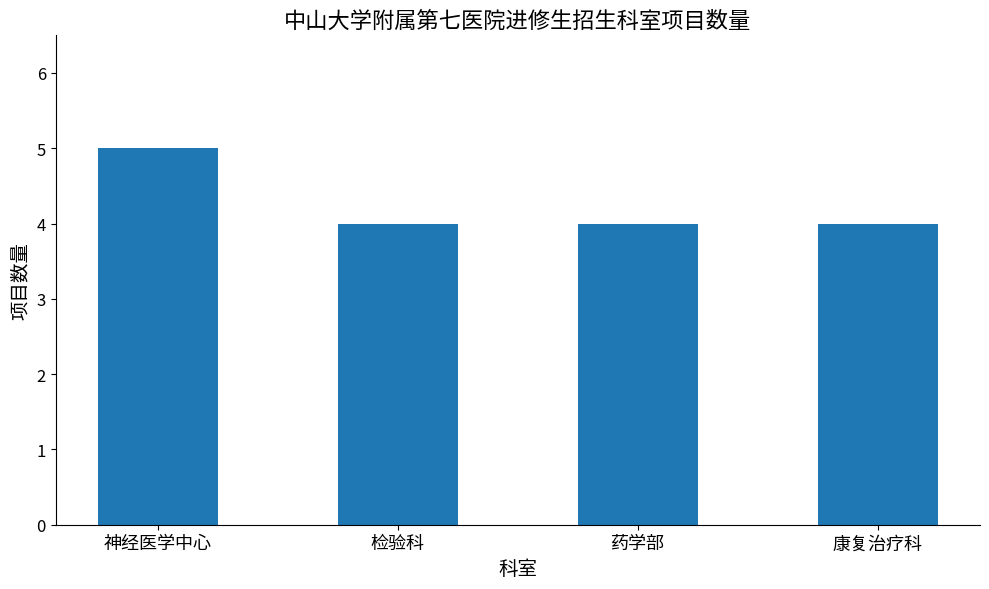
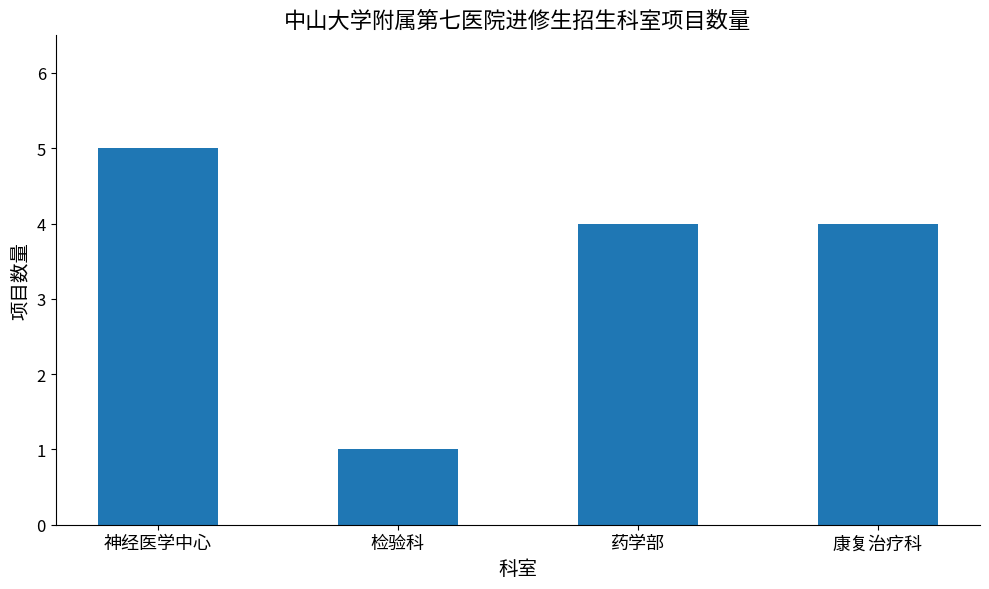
  {
    "神经医学中心": 5,
-   "检验科": 4,
+   "检验科": 1,
    "药学部": 4,
    "康复治疗科": 4
  }
